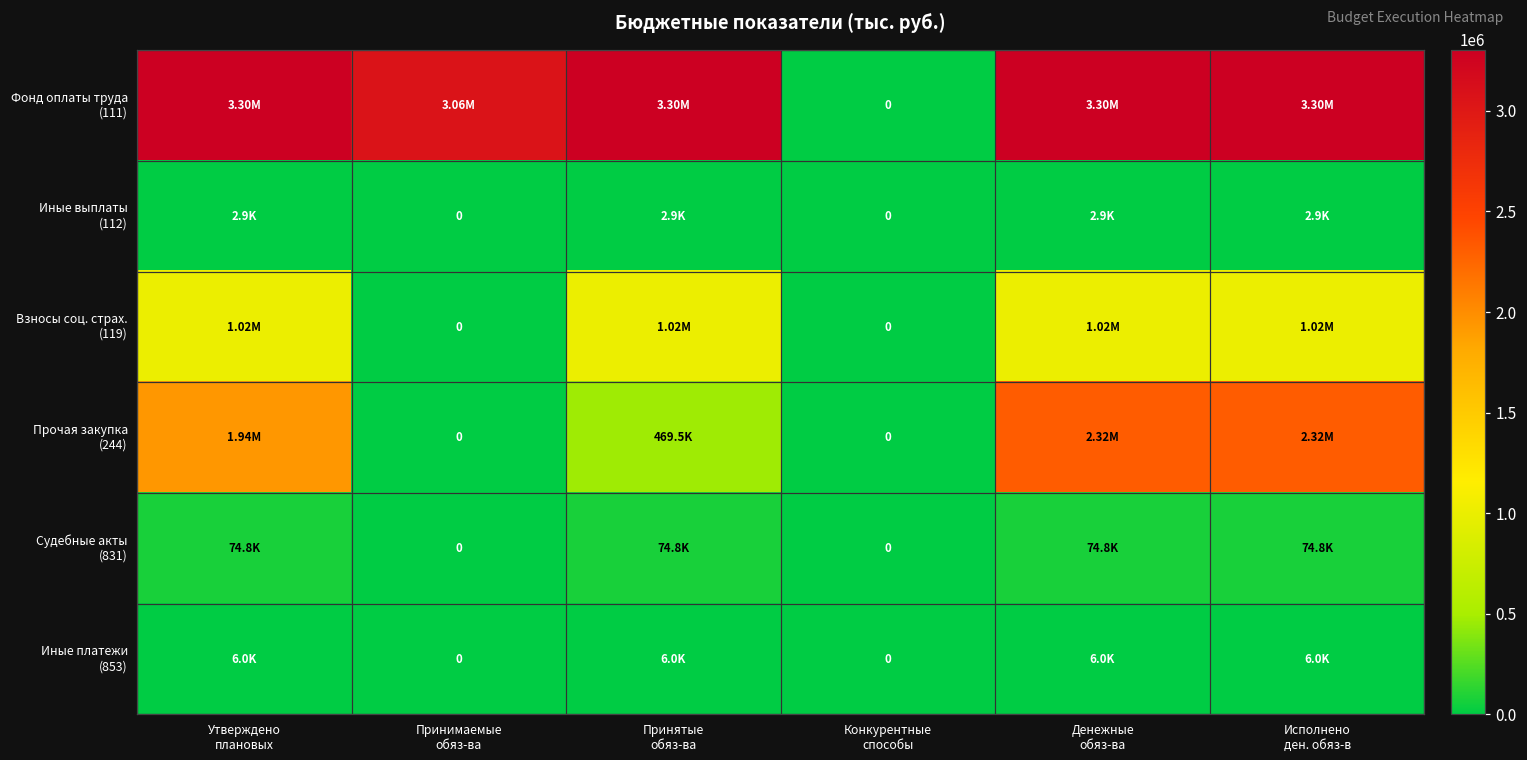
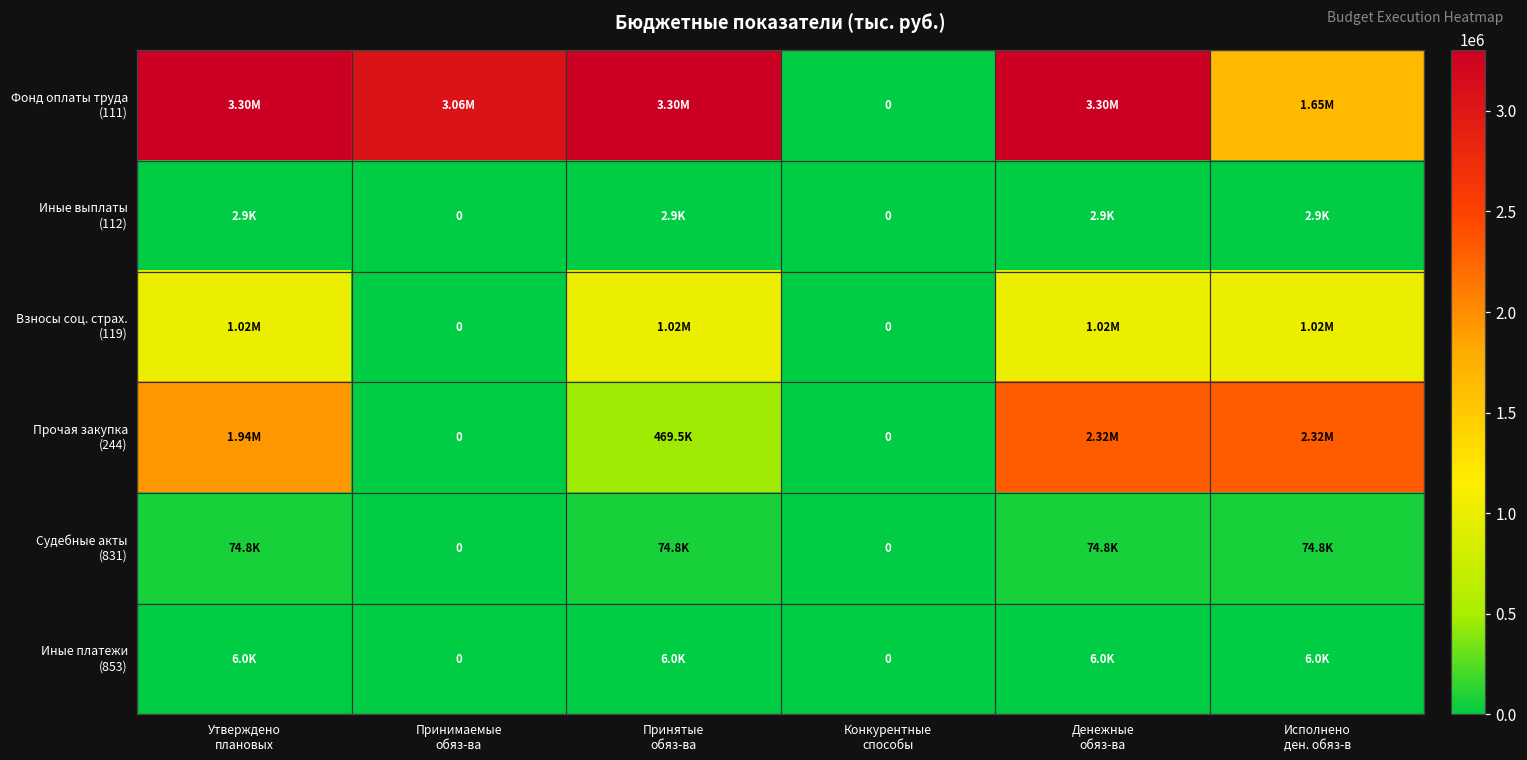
  {
    "Фонд оплаты труда (111)": {
      "Утверждено плановых": "3.30M",
      "Принимаемые обяз-ва": "3.06M",
      "Принятые обяз-ва": "3.30M",
      "Конкурентные способы": "0",
      "Денежные обяз-ва": "3.30M",
-     "Исполнено ден. обяз-в": "3.30M"
+     "Исполнено ден. обяз-в": "1.65M"
    },
    "Иные выплаты (112)": {
      "Утверждено плановых": "2.9K",
      "Принимаемые обяз-ва": "0",
      "Принятые обяз-ва": "2.9K",
      "Конкурентные способы": "0",
      "Денежные обяз-ва": "2.9K",
      "Исполнено ден. обяз-в": "2.9K"
    },
    "Взносы соц. страх. (119)": {
      "Утверждено плановых": "1.02M",
      "Принимаемые обяз-ва": "0",
      "Принятые обяз-ва": "1.02M",
      "Конкурентные способы": "0",
      "Денежные обяз-ва": "1.02M",
      "Исполнено ден. обяз-в": "1.02M"
    },
    "Прочая закупка (244)": {
      "Утверждено плановых": "1.94M",
      "Принимаемые обяз-ва": "0",
      "Принятые обяз-ва": "469.5K",
      "Конкурентные способы": "0",
      "Денежные обяз-ва": "2.32M",
      "Исполнено ден. обяз-в": "2.32M"
    },
    "Судебные акты (831)": {
      "Утверждено плановых": "74.8K",
      "Принимаемые обяз-ва": "0",
      "Принятые обяз-ва": "74.8K",
      "Конкурентные способы": "0",
      "Денежные обяз-ва": "74.8K",
      "Исполнено ден. обяз-в": "74.8K"
    },
    "Иные платежи (853)": {
      "Утверждено плановых": "6.0K",
      "Принимаемые обяз-ва": "0",
      "Принятые обяз-ва": "6.0K",
      "Конкурентные способы": "0",
      "Денежные обяз-ва": "6.0K",
      "Исполнено ден. обяз-в": "6.0K"
    }
  }
